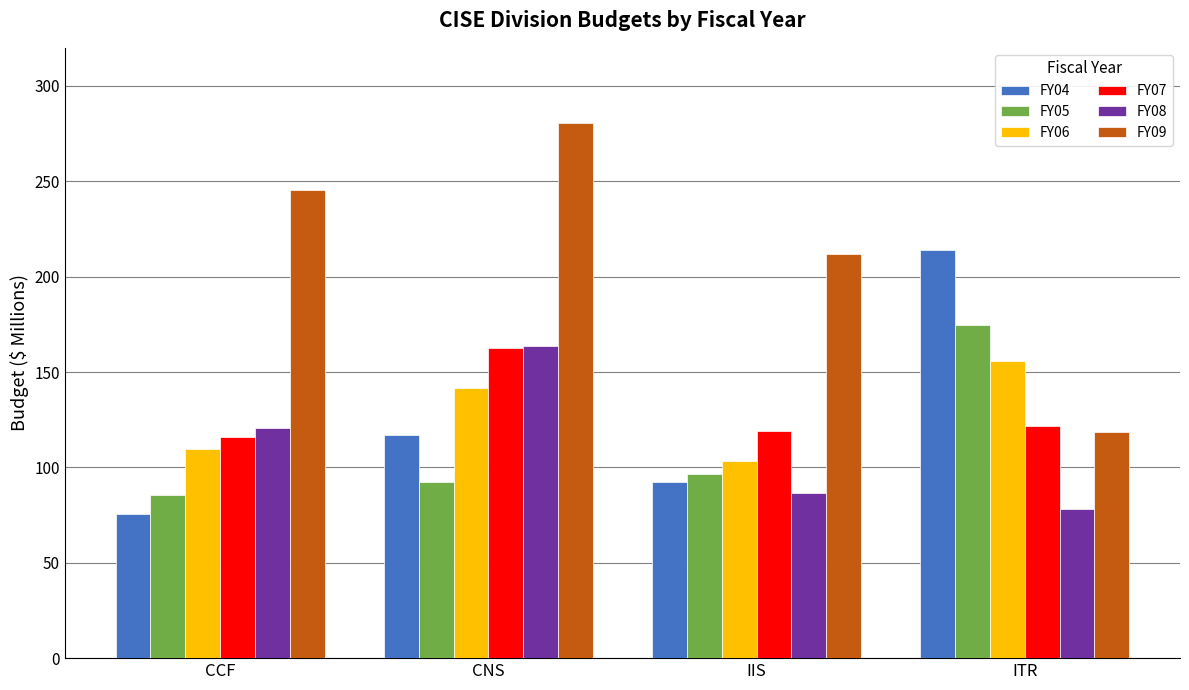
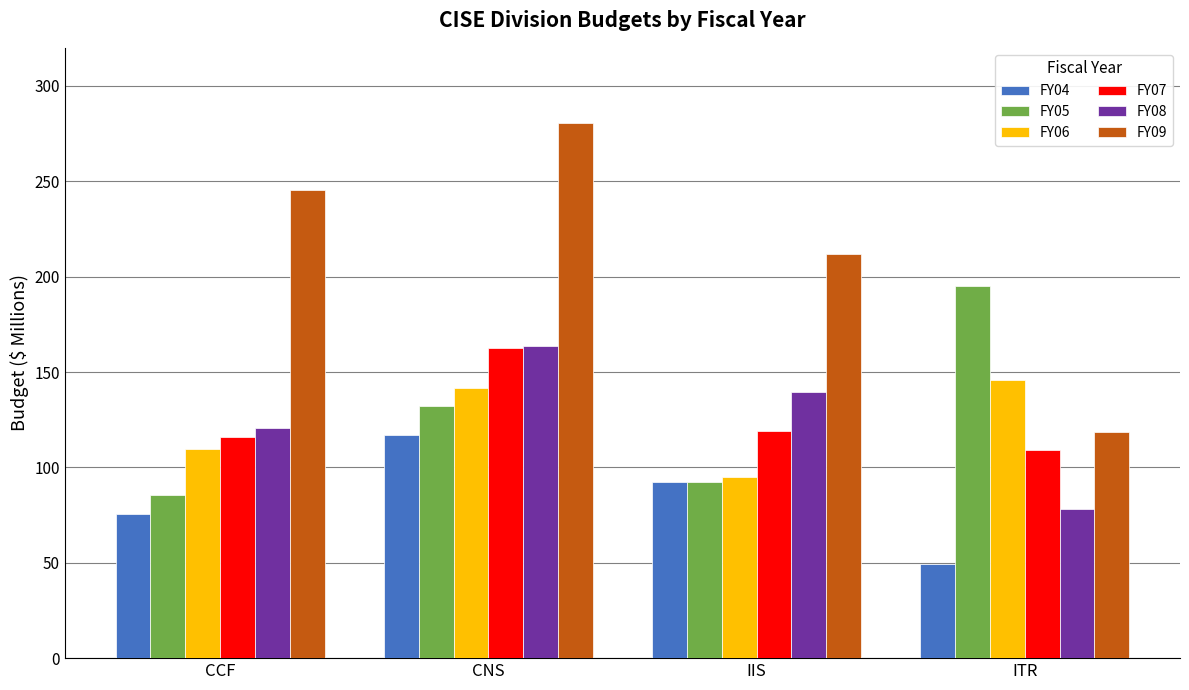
  {
    "FY04": {
      "CCF": 75,
      "CNS": 117,
      "IIS": 92,
-     "ITR": 214
+     "ITR": 50
    },
    "FY05": {
      "CCF": 85,
-     "CNS": 92,
-     "IIS": 97,
-     "ITR": 174
+     "CNS": 132,
+     "IIS": 92,
+     "ITR": 195
    },
    "FY06": {
      "CCF": 110,
      "CNS": 142,
-     "IIS": 104,
-     "ITR": 156
+     "IIS": 95,
+     "ITR": 146
    },
    "FY07": {
      "CCF": 116,
      "CNS": 163,
      "IIS": 119,
-     "ITR": 122
+     "ITR": 109
    },
    "FY08": {
      "CCF": 121,
      "CNS": 164,
-     "IIS": 86,
+     "IIS": 139,
      "ITR": 78
    },
    "FY09": {
      "CCF": 246,
      "CNS": 281,
      "IIS": 212,
      "ITR": 119
    }
  }
